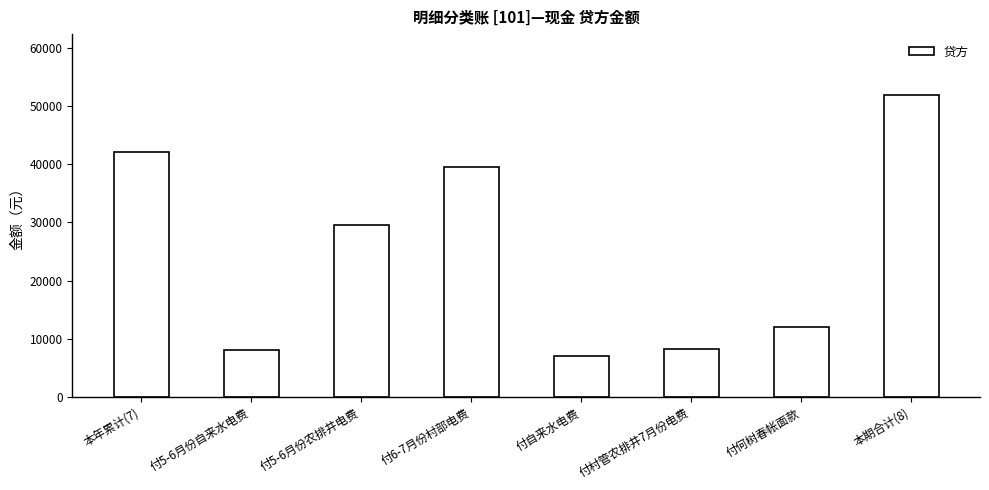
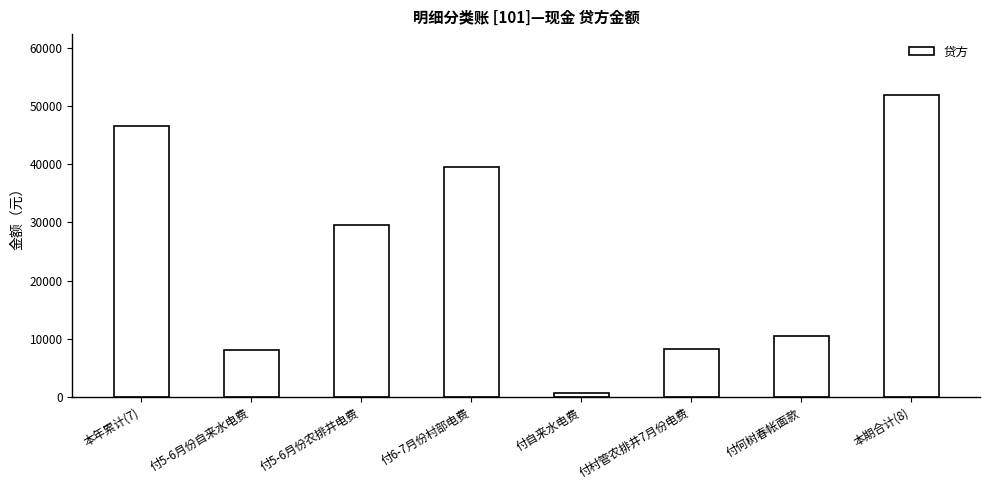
  {
-   "本年累计(7)": 42000,
+   "本年累计(7)": 47000,
    "付5-6月份自来水电费": 8000,
    "付5-6月份农排井电费": 30000,
    "付6-7月份村部电费": 40000,
-   "付自来水电费": 7000,
+   "付自来水电费": 1000,
    "付村管农排井7月份电费": 8000,
-   "付何树春帐面款": 12000,
+   "付何树春帐面款": 10000,
    "本期合计(8)": 52000
  }
